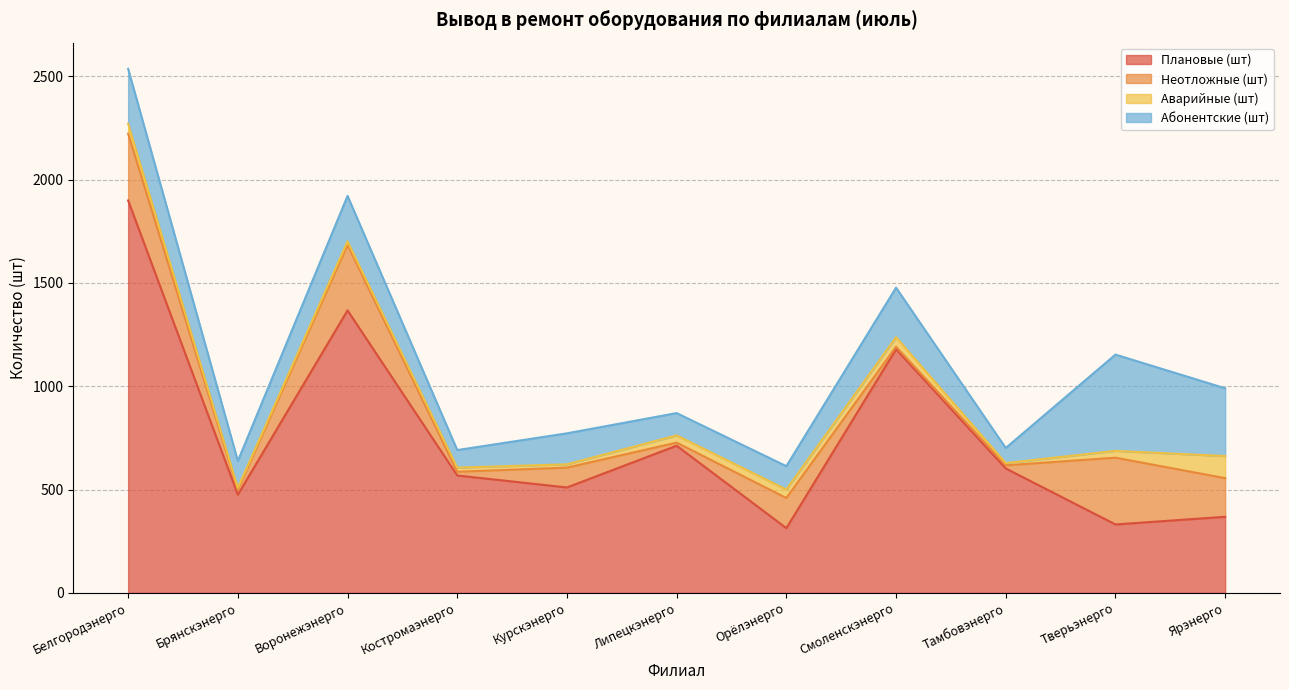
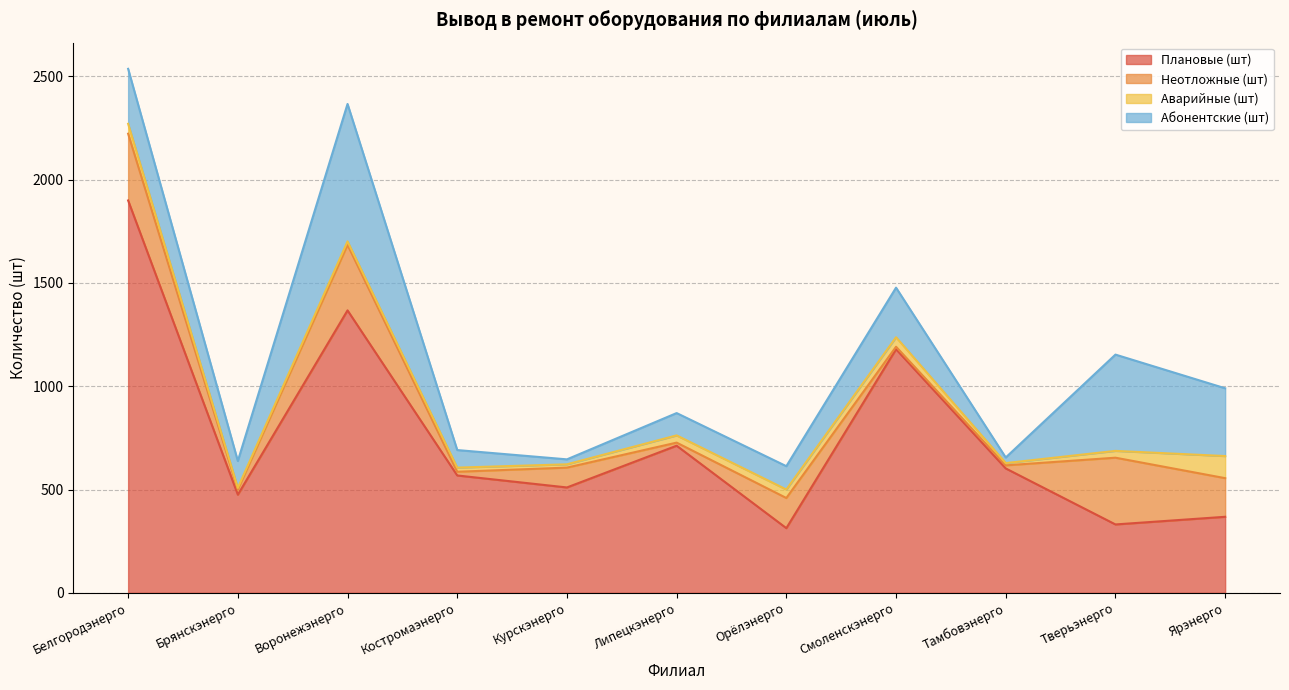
  {
    "Абонентские (шт)": {
      "Белгородэнерго": 270,
      "Брянскэнерго": 130,
-     "Воронежэнерго": 220,
+     "Воронежэнерго": 670,
      "Костромаэнерго": 90,
-     "Курскэнерго": 150,
+     "Курскэнерго": 20,
      "Липецкэнерго": 110,
      "Орёлэнерго": 110,
      "Смоленскэнерго": 240,
-     "Тамбовэнерго": 70,
+     "Тамбовэнерго": 30,
      "Тверьэнерго": 470,
      "Ярэнерго": 330
    }
  }
